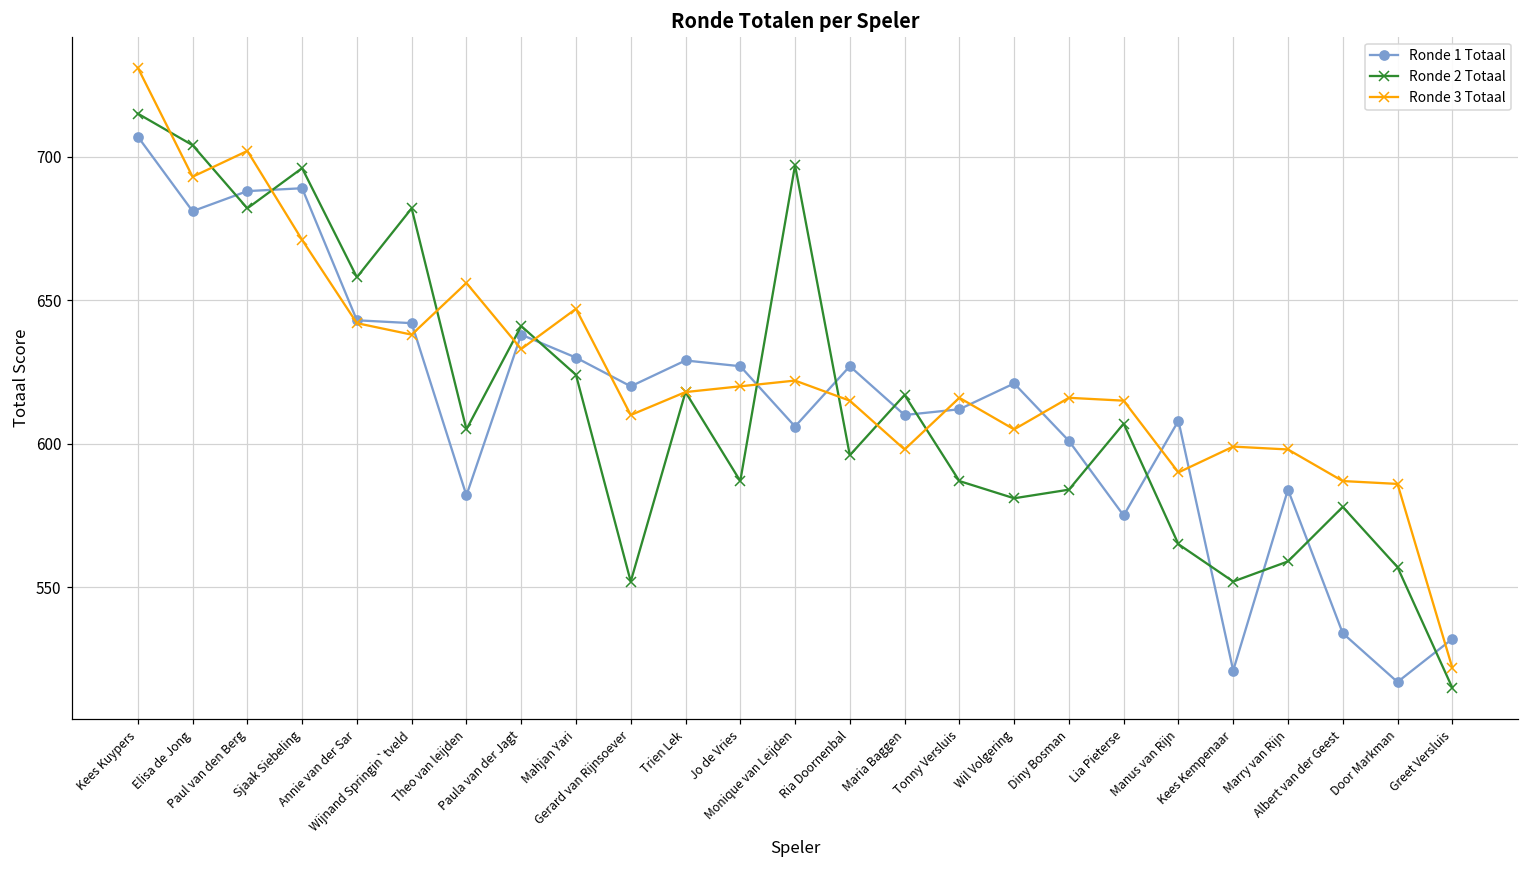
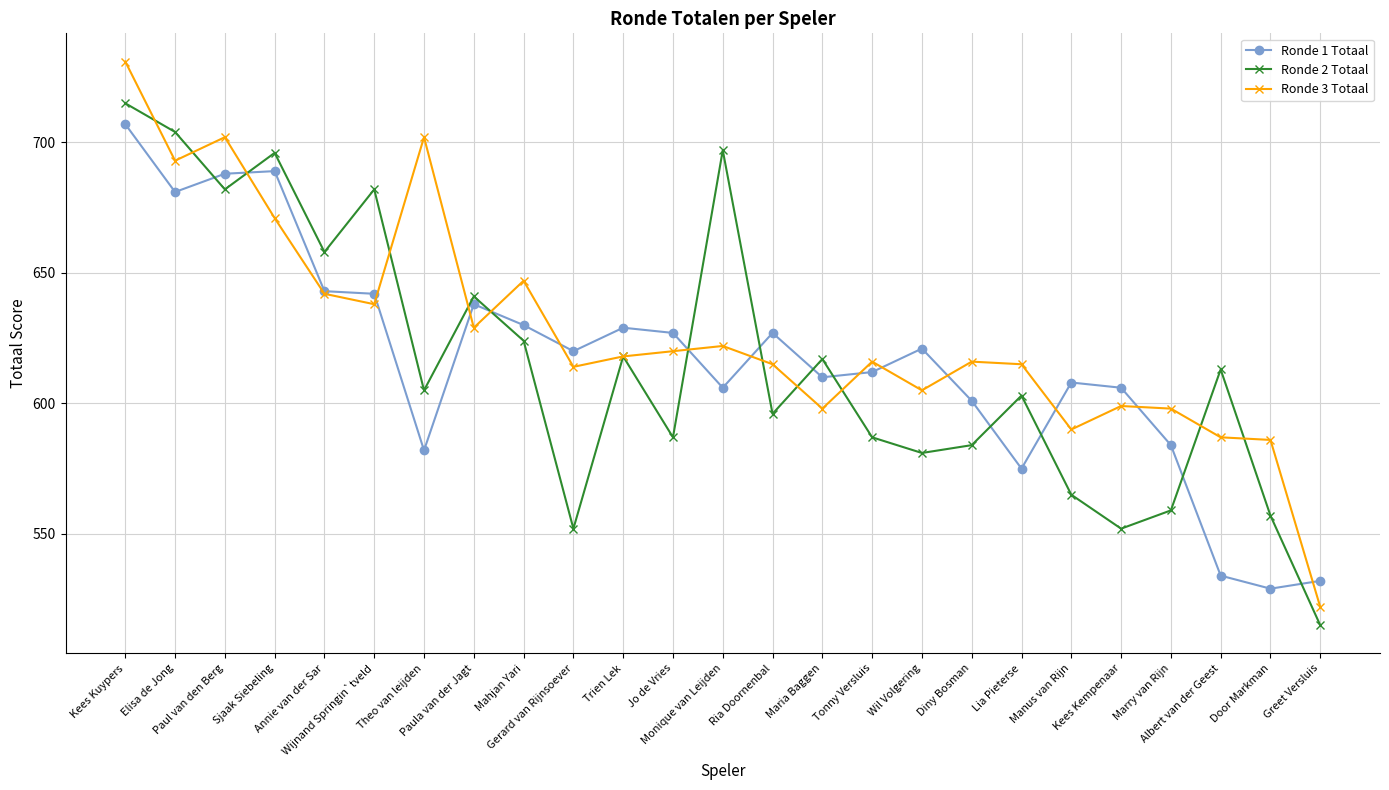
  {
    "Ronde 1 Totaal": {
      "Kees Kuypers": 707,
      "Elisa de Jong": 681,
      "Paul van den Berg": 688,
      "Sjaak Siebeling": 689,
      "Annie van der Sar": 643,
      "Wijnand Springin`tveld": 642,
      "Theo van leijden": 582,
      "Paula van der Jagt": 638,
      "Mahjan Yari": 630,
      "Gerard van Rijnsoever": 620,
      "Trien Lek": 629,
      "Jo de Vries": 627,
      "Monique van Leijden": 606,
      "Ria Doornenbal": 627,
      "Maria Baggen": 610,
      "Tonny Versluis": 612,
      "Wil Volgering": 621,
      "Diny Bosman": 601,
      "Lia Pieterse": 575,
      "Manus van Rijn": 608,
-     "Kees Kempenaar": 521,
+     "Kees Kempenaar": 606,
      "Marry van Rijn": 584,
      "Albert van der Geest": 534,
-     "Door Markman": 517,
+     "Door Markman": 529,
      "Greet Versluis": 532
    },
    "Ronde 2 Totaal": {
      "Kees Kuypers": 715,
      "Elisa de Jong": 704,
      "Paul van den Berg": 682,
      "Sjaak Siebeling": 696,
      "Annie van der Sar": 658,
      "Wijnand Springin`tveld": 682,
      "Theo van leijden": 605,
      "Paula van der Jagt": 641,
      "Mahjan Yari": 624,
      "Gerard van Rijnsoever": 552,
      "Jo de Vries": 587,
      "Monique van Leijden": 697,
      "Ria Doornenbal": 596,
      "Maria Baggen": 617,
      "Tonny Versluis": 587,
      "Wil Volgering": 581,
      "Diny Bosman": 584,
-     "Lia Pieterse": 607,
+     "Lia Pieterse": 603,
      "Manus van Rijn": 565,
      "Kees Kempenaar": 552,
      "Marry van Rijn": 559,
-     "Albert van der Geest": 578,
+     "Albert van der Geest": 613,
      "Door Markman": 557,
      "Greet Versluis": 515
    },
    "Ronde 3 Totaal": {
      "Kees Kuypers": 731,
      "Elisa de Jong": 693,
      "Paul van den Berg": 702,
      "Sjaak Siebeling": 671,
      "Annie van der Sar": 642,
      "Wijnand Springin`tveld": 638,
-     "Theo van leijden": 656,
-     "Paula van der Jagt": 633,
+     "Theo van leijden": 702,
+     "Paula van der Jagt": 629,
      "Mahjan Yari": 647,
-     "Gerard van Rijnsoever": 610,
+     "Gerard van Rijnsoever": 614,
      "Jo de Vries": 620,
      "Monique van Leijden": 622,
      "Ria Doornenbal": 615,
      "Maria Baggen": 598,
      "Tonny Versluis": 616,
      "Wil Volgering": 605,
      "Diny Bosman": 616,
      "Lia Pieterse": 615,
      "Manus van Rijn": 590,
      "Kees Kempenaar": 599,
      "Marry van Rijn": 598,
      "Albert van der Geest": 587,
      "Door Markman": 586,
      "Greet Versluis": 522
    }
  }
